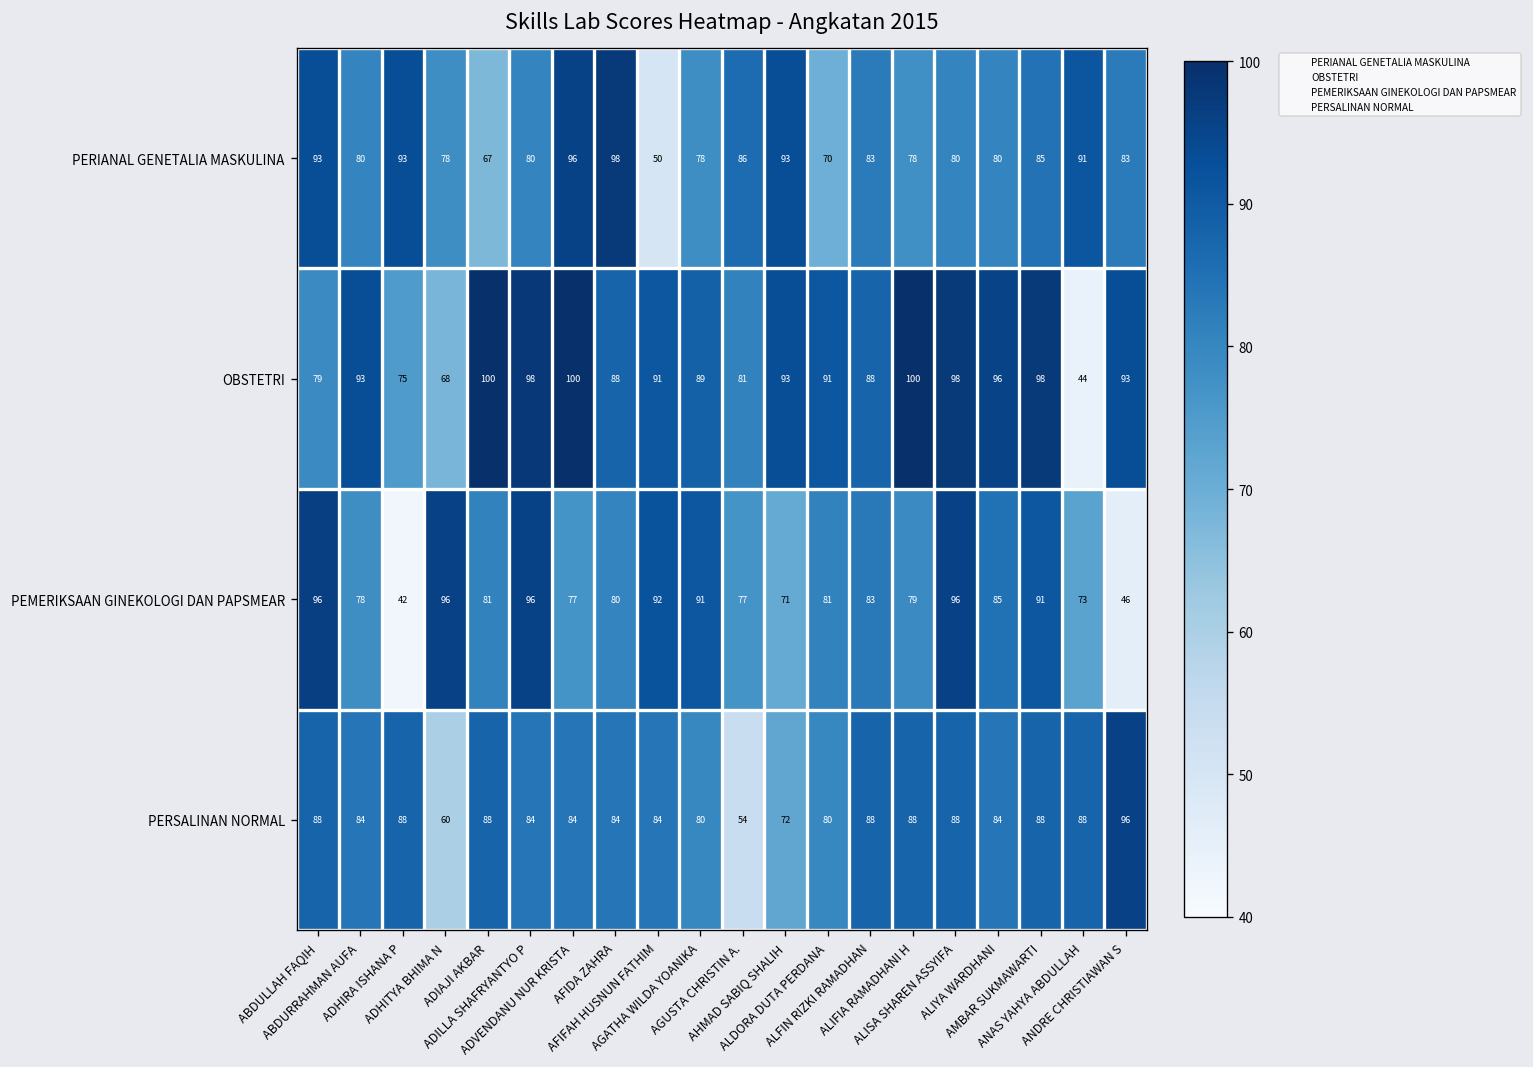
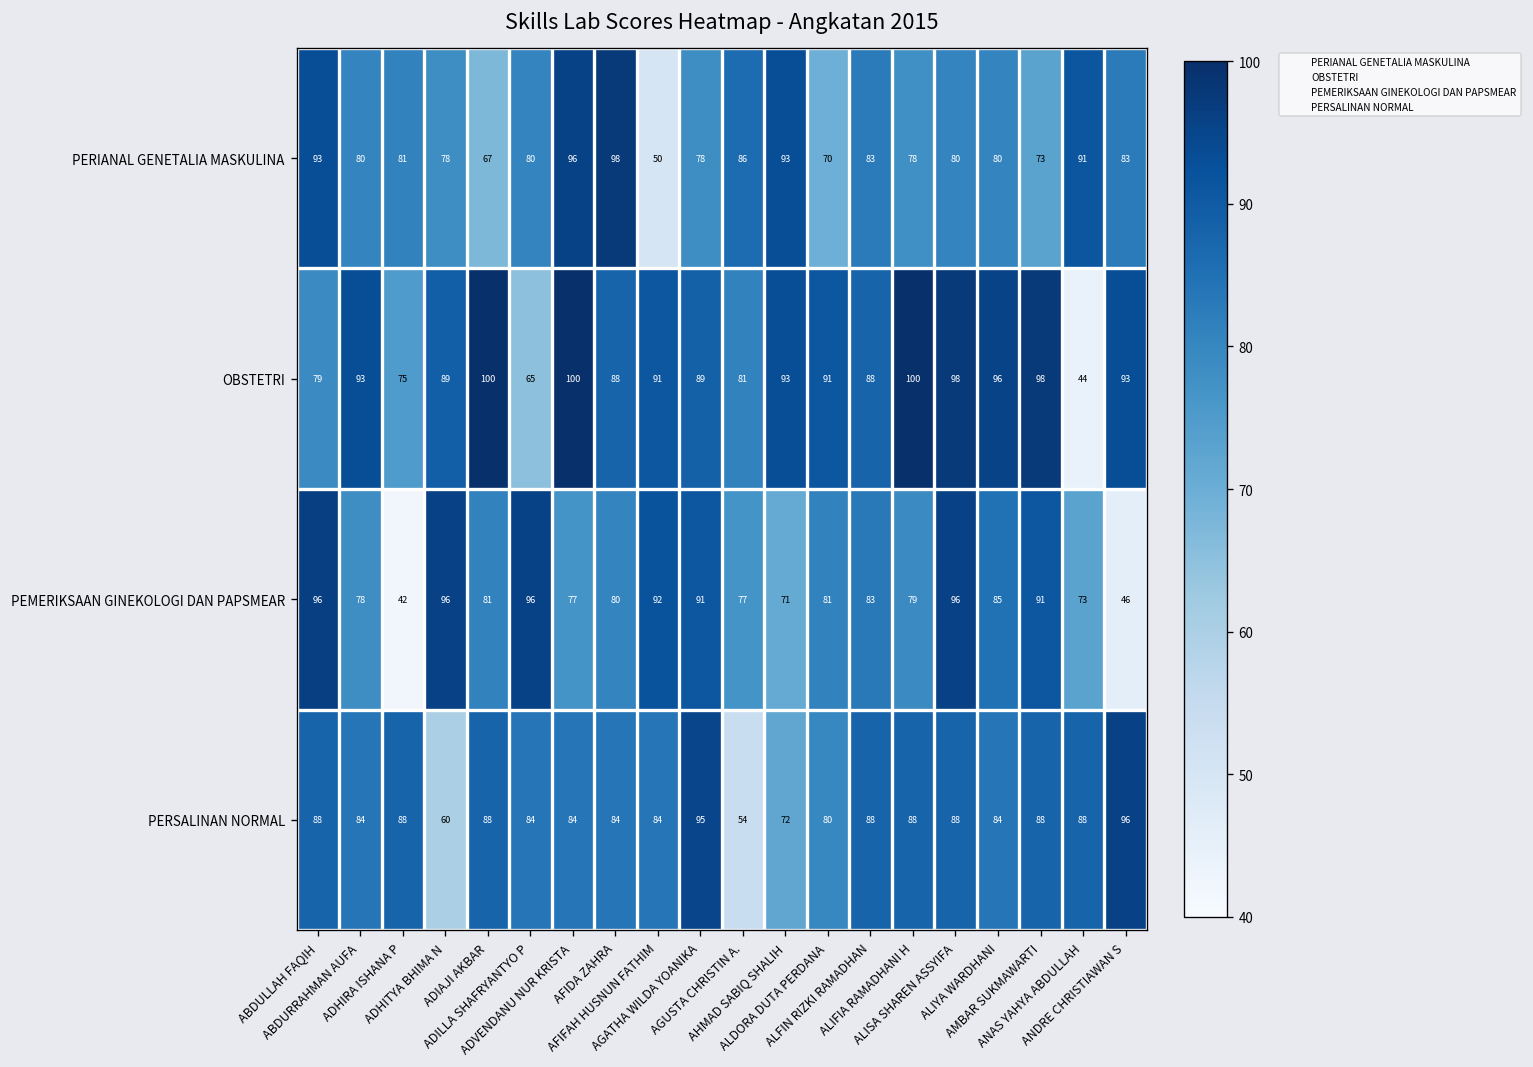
  {
    "PERIANAL GENETALIA MASKULINA": {
      "ABDULLAH FAQIH": 93,
      "ABDURRAHMAN AUFA": 80,
-     "ADHIRA ISHANA P": 93,
+     "ADHIRA ISHANA P": 81,
      "ADHITYA BHIMA N": 78,
      "ADIAJI AKBAR": 67,
      "ADILLA SHAFRYANTYO P": 80,
      "ADVENDANU NUR KRISTA": 96,
      "AFIDA ZAHRA": 98,
      "AFIFAH HUSNUN FATHIM": 50,
      "AGATHA WILDA YOANIKA": 78,
      "AGUSTA CHRISTIN A.": 86,
      "AHMAD SABIQ SHALIH": 93,
      "ALDORA DUTA PERDANA": 70,
      "ALFIN RIZKI RAMADHAN": 83,
      "ALIFIA RAMADHANI H": 78,
      "ALISA SHAREN ASSYIFA": 80,
      "ALIYA WARDHANI": 80,
-     "AMBAR SUKMAWARTI": 85,
+     "AMBAR SUKMAWARTI": 73,
      "ANAS YAHYA ABDULLAH": 91,
      "ANDRE CHRISTIAWAN S": 83
    },
    "OBSTETRI": {
      "ABDULLAH FAQIH": 79,
      "ABDURRAHMAN AUFA": 93,
      "ADHIRA ISHANA P": 75,
-     "ADHITYA BHIMA N": 68,
+     "ADHITYA BHIMA N": 89,
      "ADIAJI AKBAR": 100,
-     "ADILLA SHAFRYANTYO P": 98,
+     "ADILLA SHAFRYANTYO P": 65,
      "ADVENDANU NUR KRISTA": 100,
      "AFIDA ZAHRA": 88,
      "AFIFAH HUSNUN FATHIM": 91,
      "AGATHA WILDA YOANIKA": 89,
      "AGUSTA CHRISTIN A.": 81,
      "AHMAD SABIQ SHALIH": 93,
      "ALDORA DUTA PERDANA": 91,
      "ALFIN RIZKI RAMADHAN": 88,
      "ALIFIA RAMADHANI H": 100,
      "ALISA SHAREN ASSYIFA": 98,
      "ALIYA WARDHANI": 96,
      "AMBAR SUKMAWARTI": 98,
      "ANAS YAHYA ABDULLAH": 44,
      "ANDRE CHRISTIAWAN S": 93
    },
    "PEMERIKSAAN GINEKOLOGI DAN PAPSMEAR": {
      "ABDULLAH FAQIH": 96,
      "ABDURRAHMAN AUFA": 78,
      "ADHIRA ISHANA P": 42,
      "ADHITYA BHIMA N": 96,
      "ADIAJI AKBAR": 81,
      "ADILLA SHAFRYANTYO P": 96,
      "ADVENDANU NUR KRISTA": 77,
      "AFIDA ZAHRA": 80,
      "AFIFAH HUSNUN FATHIM": 92,
      "AGATHA WILDA YOANIKA": 91,
      "AGUSTA CHRISTIN A.": 77,
      "AHMAD SABIQ SHALIH": 71,
      "ALDORA DUTA PERDANA": 81,
      "ALFIN RIZKI RAMADHAN": 83,
      "ALIFIA RAMADHANI H": 79,
      "ALISA SHAREN ASSYIFA": 96,
      "ALIYA WARDHANI": 85,
      "AMBAR SUKMAWARTI": 91,
      "ANAS YAHYA ABDULLAH": 73,
      "ANDRE CHRISTIAWAN S": 46
    },
    "PERSALINAN NORMAL": {
      "ABDULLAH FAQIH": 88,
      "ABDURRAHMAN AUFA": 84,
      "ADHIRA ISHANA P": 88,
      "ADHITYA BHIMA N": 60,
      "ADIAJI AKBAR": 88,
      "ADILLA SHAFRYANTYO P": 84,
      "ADVENDANU NUR KRISTA": 84,
      "AFIDA ZAHRA": 84,
      "AFIFAH HUSNUN FATHIM": 84,
-     "AGATHA WILDA YOANIKA": 80,
+     "AGATHA WILDA YOANIKA": 95,
      "AGUSTA CHRISTIN A.": 54,
      "AHMAD SABIQ SHALIH": 72,
      "ALDORA DUTA PERDANA": 80,
      "ALFIN RIZKI RAMADHAN": 88,
      "ALIFIA RAMADHANI H": 88,
      "ALISA SHAREN ASSYIFA": 88,
      "ALIYA WARDHANI": 84,
      "AMBAR SUKMAWARTI": 88,
      "ANAS YAHYA ABDULLAH": 88,
      "ANDRE CHRISTIAWAN S": 96
    }
  }
